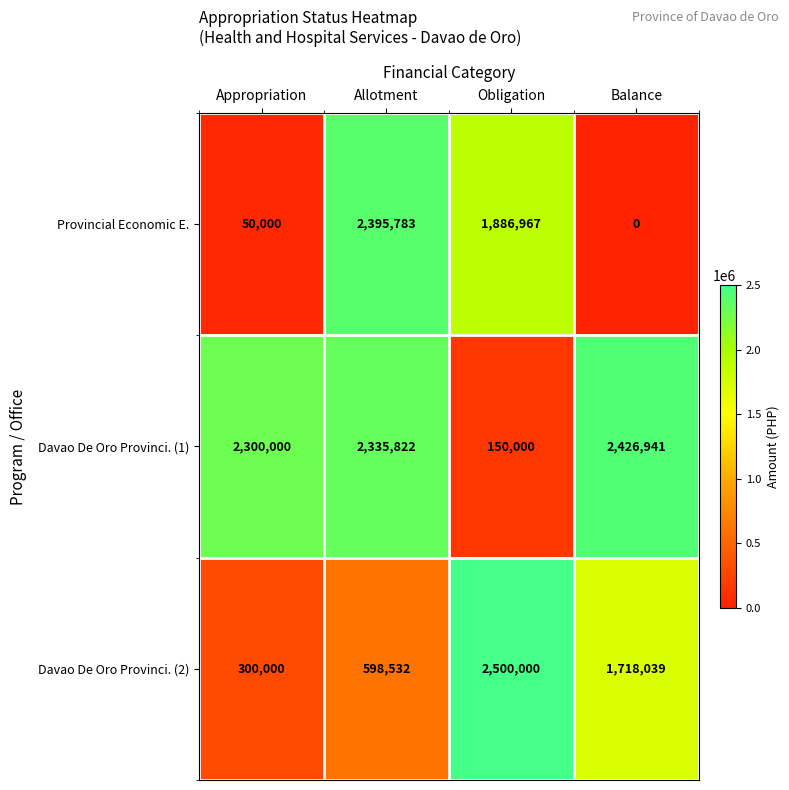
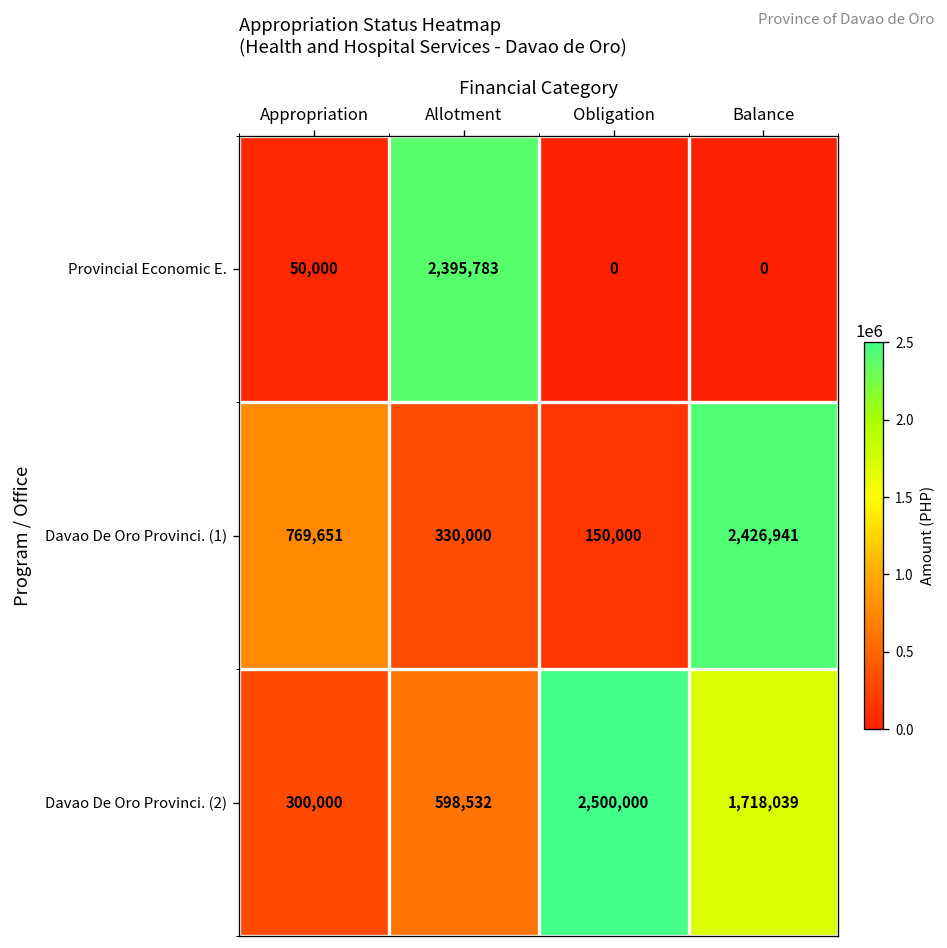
  {
    "Provincial Economic E.": {
      "Appropriation": "50,000",
      "Allotment": "2,395,783",
-     "Obligation": "1,886,967",
+     "Obligation": "0",
      "Balance": "0"
    },
    "Davao De Oro Provinci. (1)": {
-     "Appropriation": "2,300,000",
-     "Allotment": "2,335,822",
+     "Appropriation": "769,651",
+     "Allotment": "330,000",
      "Obligation": "150,000",
      "Balance": "2,426,941"
    },
    "Davao De Oro Provinci. (2)": {
      "Appropriation": "300,000",
      "Allotment": "598,532",
      "Obligation": "2,500,000",
      "Balance": "1,718,039"
    }
  }
